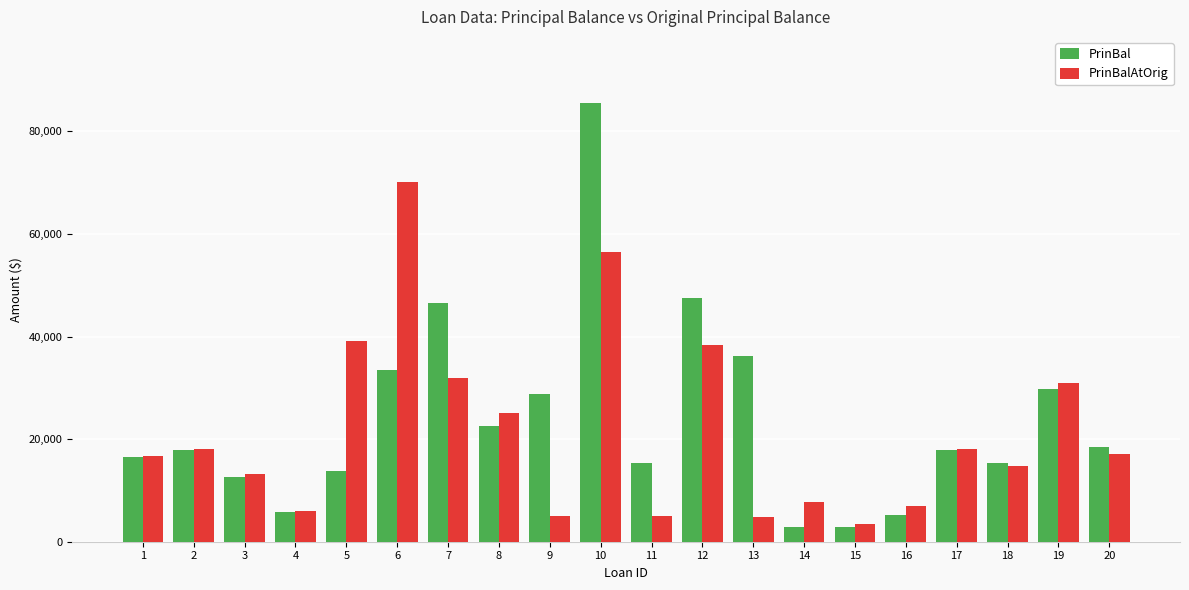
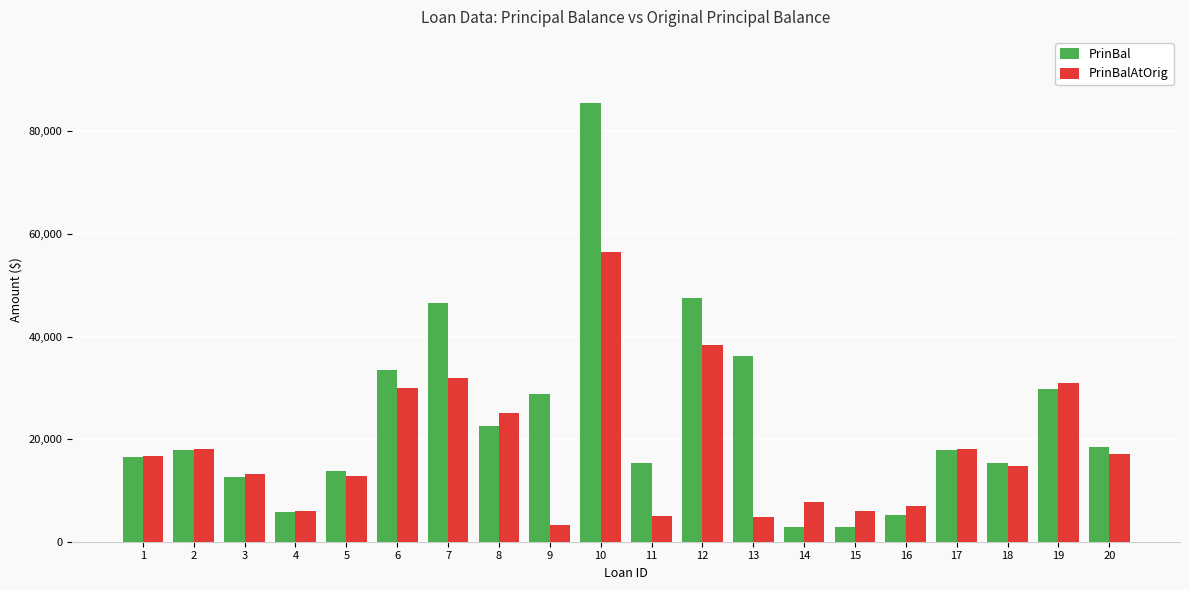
  {
    "PrinBal": {
      "1": "16,000",
      "2": "18,000",
      "3": "13,000",
      "4": "6,000",
      "5": "14,000",
      "6": "34,000",
      "7": "47,000",
      "8": "23,000",
      "9": "29,000",
      "10": "86,000",
      "11": "15,000",
      "12": "48,000",
      "13": "36,000",
      "14": "3,000",
      "15": "3,000",
      "16": "5,000",
      "17": "18,000",
      "18": "15,000",
      "19": "30,000",
      "20": "18,000"
    },
    "PrinBalAtOrig": {
      "1": "17,000",
      "2": "18,000",
      "3": "13,000",
      "4": "6,000",
-     "5": "39,000",
-     "6": "70,000",
+     "5": "13,000",
+     "6": "30,000",
      "7": "32,000",
      "8": "25,000",
-     "9": "5,000",
+     "9": "3,000",
      "10": "57,000",
      "11": "5,000",
      "12": "38,000",
      "13": "5,000",
      "14": "8,000",
-     "15": "3,000",
+     "15": "6,000",
      "16": "7,000",
      "17": "18,000",
      "18": "15,000",
      "19": "31,000",
      "20": "17,000"
    }
  }
